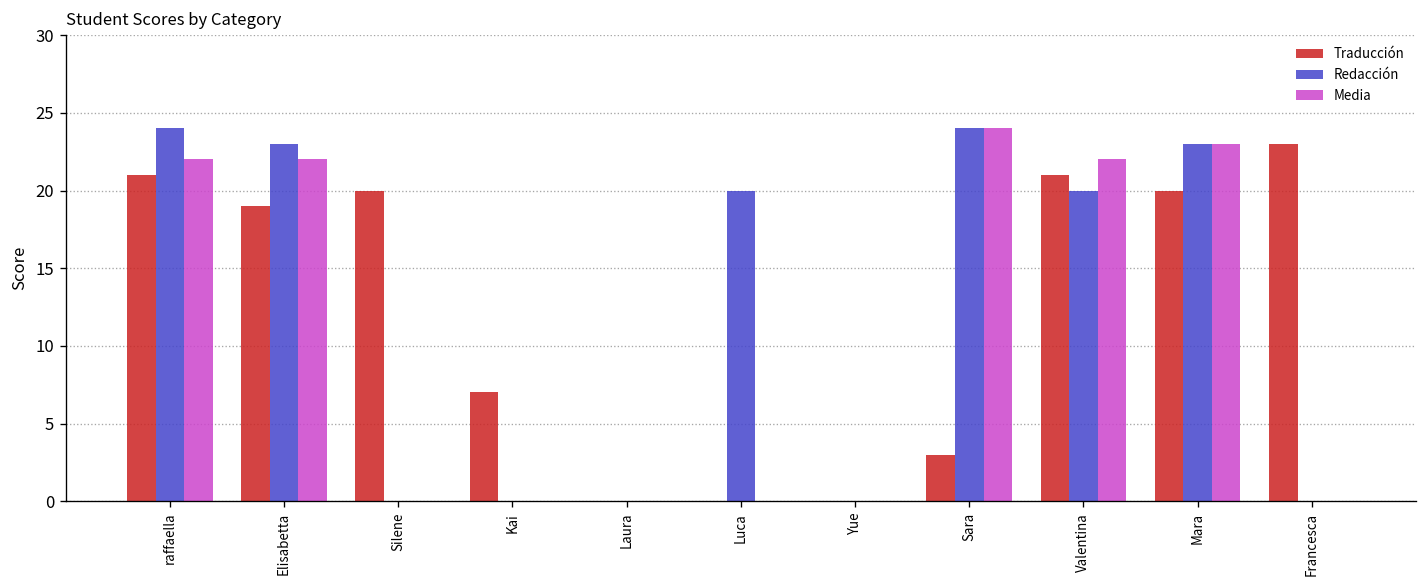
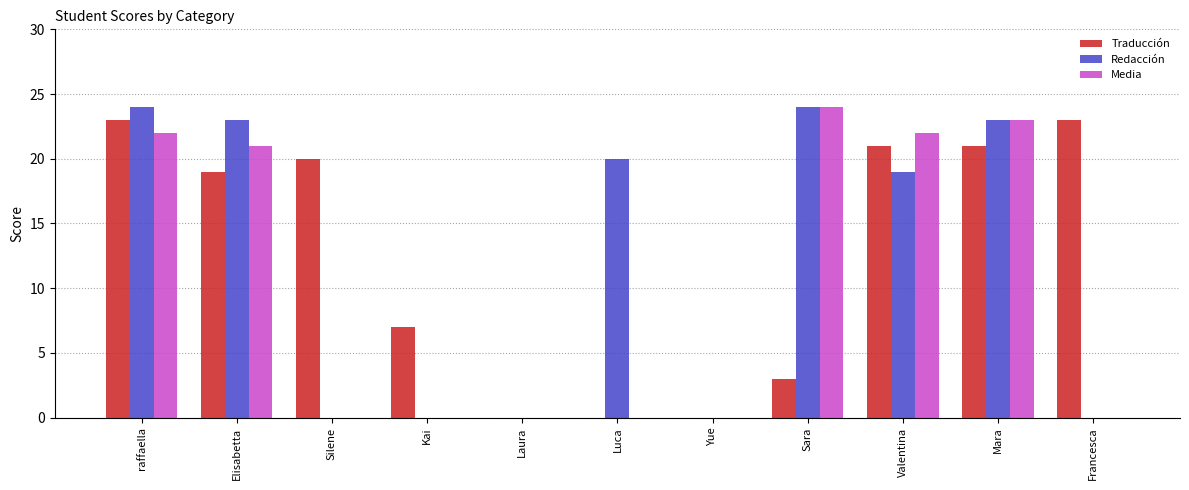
  {
    "Traducción": {
-     "raffaella": 21,
+     "raffaella": 23,
      "Elisabetta": 19,
      "Silene": 20,
      "Kai": 7,
      "Laura": 0,
      "Luca": 0,
      "Yue": 0,
      "Sara": 3,
      "Valentina": 21,
-     "Mara": 20,
+     "Mara": 21,
      "Francesca": 23
    },
    "Redacción": {
      "raffaella": 24,
      "Elisabetta": 23,
      "Silene": 0,
      "Kai": 0,
      "Laura": 0,
      "Luca": 20,
      "Yue": 0,
      "Sara": 24,
-     "Valentina": 20,
+     "Valentina": 19,
      "Mara": 23,
      "Francesca": 0
    },
    "Media": {
      "raffaella": 22,
-     "Elisabetta": 22,
+     "Elisabetta": 21,
      "Silene": 0,
      "Kai": 0,
      "Laura": 0,
      "Luca": 0,
      "Yue": 0,
      "Sara": 24,
      "Valentina": 22,
      "Mara": 23,
      "Francesca": 0
    }
  }
